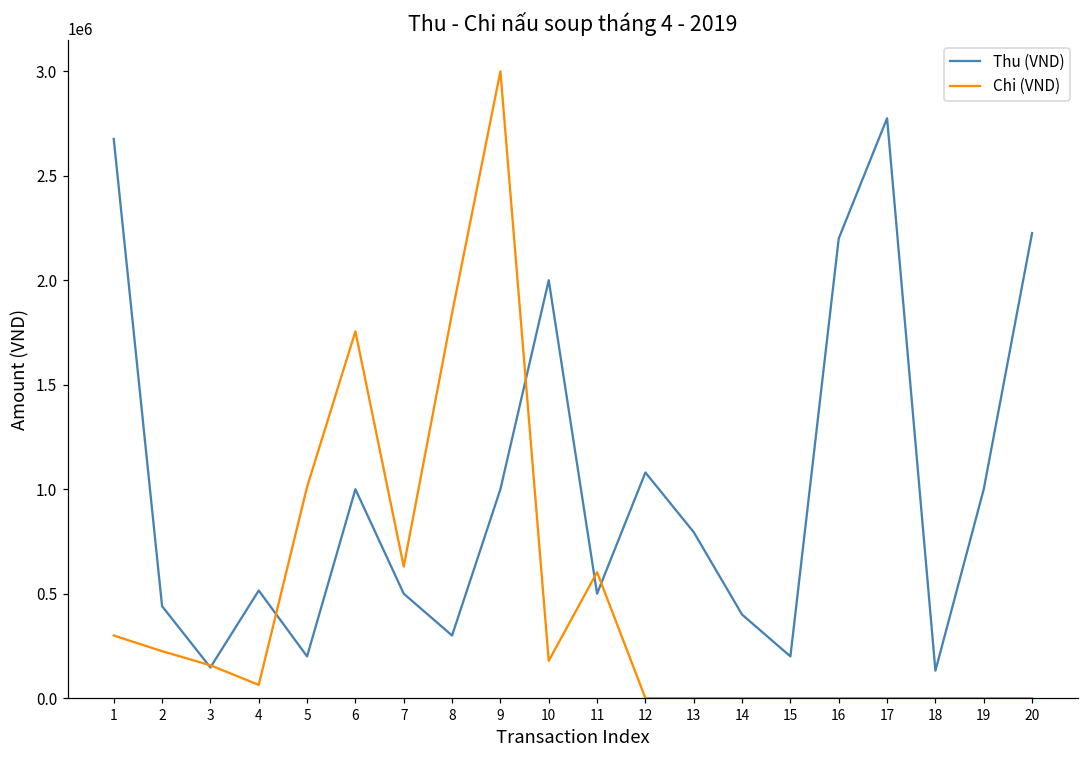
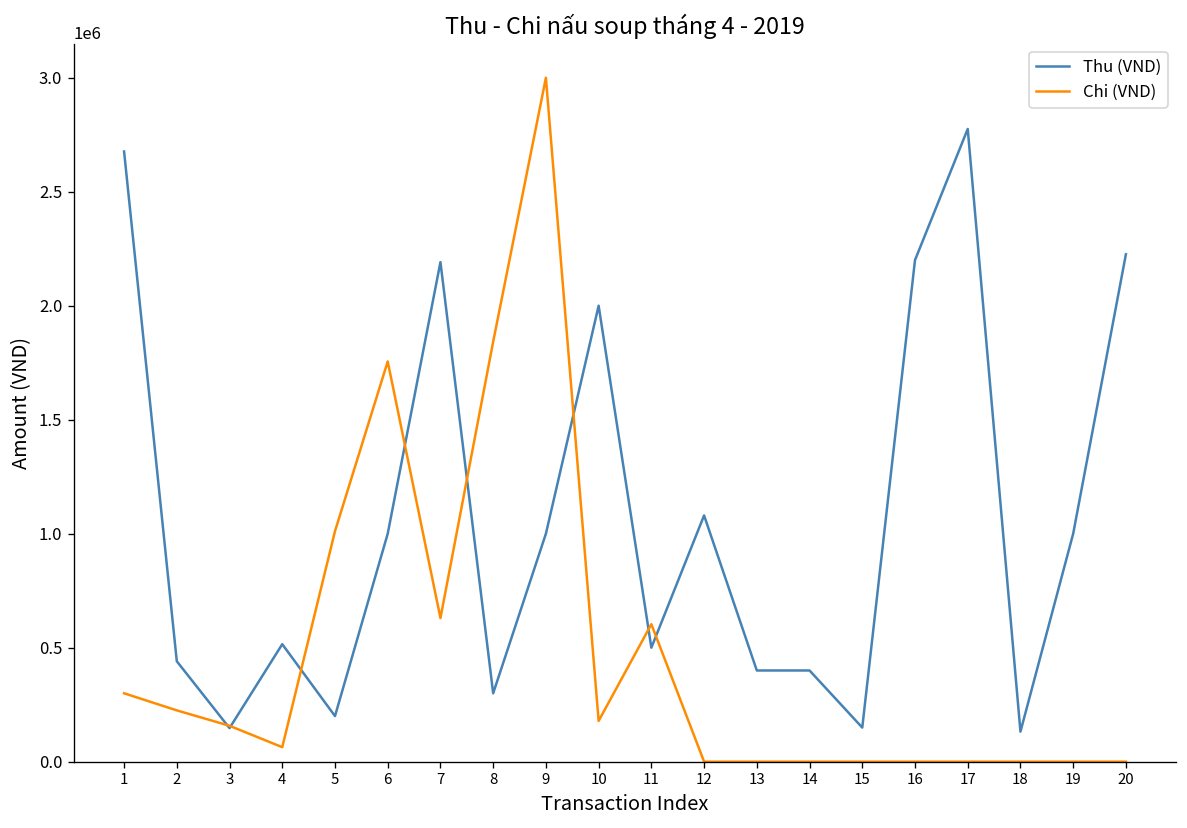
  {
    "Thu (VND)": {
      "1": 2680000,
      "2": 440000,
      "4": 520000,
      "5": 200000,
      "6": 1000000,
-     "7": 500000,
+     "7": 2190000,
      "8": 300000,
      "9": 1000000,
      "10": 2000000,
      "11": 500000,
      "12": 1080000,
-     "13": 790000,
+     "13": 400000,
      "14": 400000,
-     "15": 200000,
+     "15": 150000,
      "16": 2200000,
      "17": 2780000,
      "18": 130000,
      "19": 1000000,
      "20": 2230000
    },
    "Chi (VND)": {
      "1": 300000,
      "2": 230000,
      "4": 60000,
      "5": 1010000,
      "6": 1760000,
      "7": 630000,
      "8": 1840000,
      "9": 3000000,
      "10": 180000,
      "11": 600000,
      "12": 0,
      "13": 0,
      "14": 0,
      "15": 0,
      "16": 0,
      "17": 0,
      "18": 0,
      "19": 0,
      "20": 0
    }
  }
